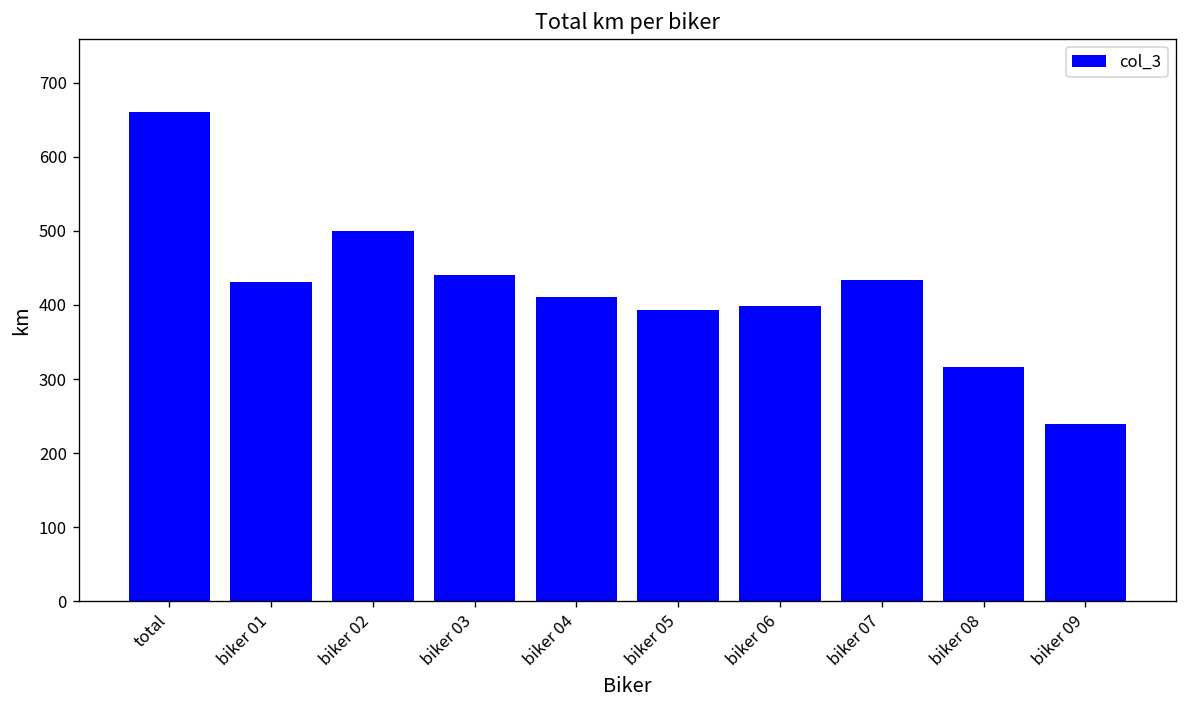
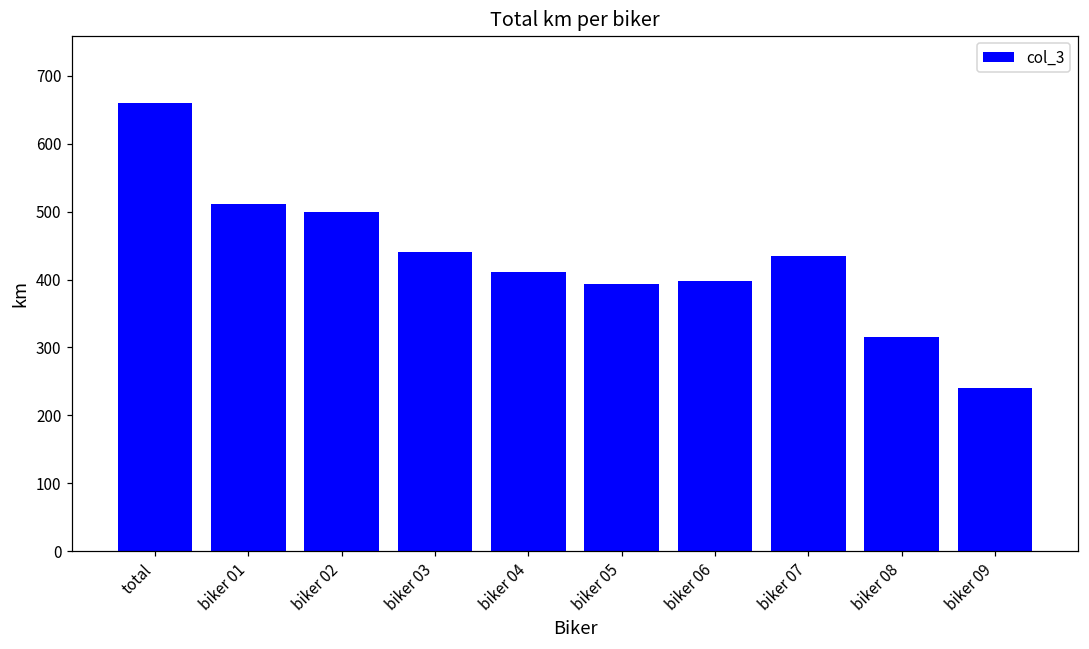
  {
    "total": 660,
-   "biker 01": 430,
+   "biker 01": 510,
    "biker 02": 500,
    "biker 03": 440,
    "biker 04": 410,
    "biker 05": 390,
    "biker 06": 400,
    "biker 07": 430,
    "biker 08": 320,
    "biker 09": 240
  }
